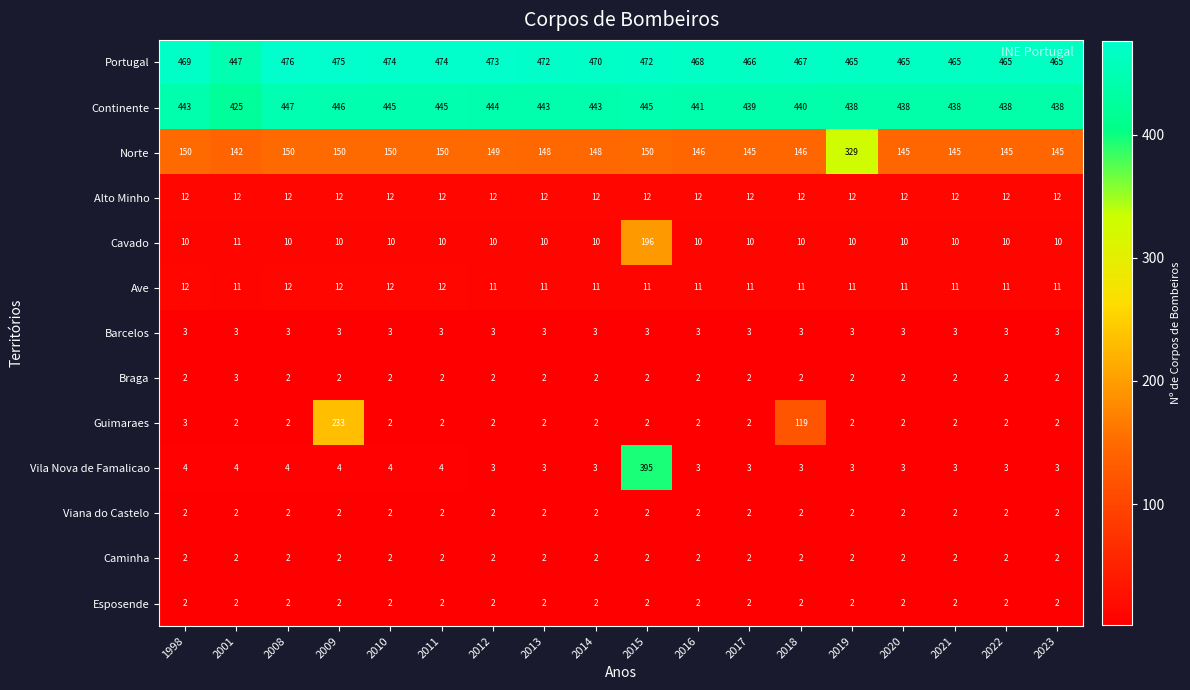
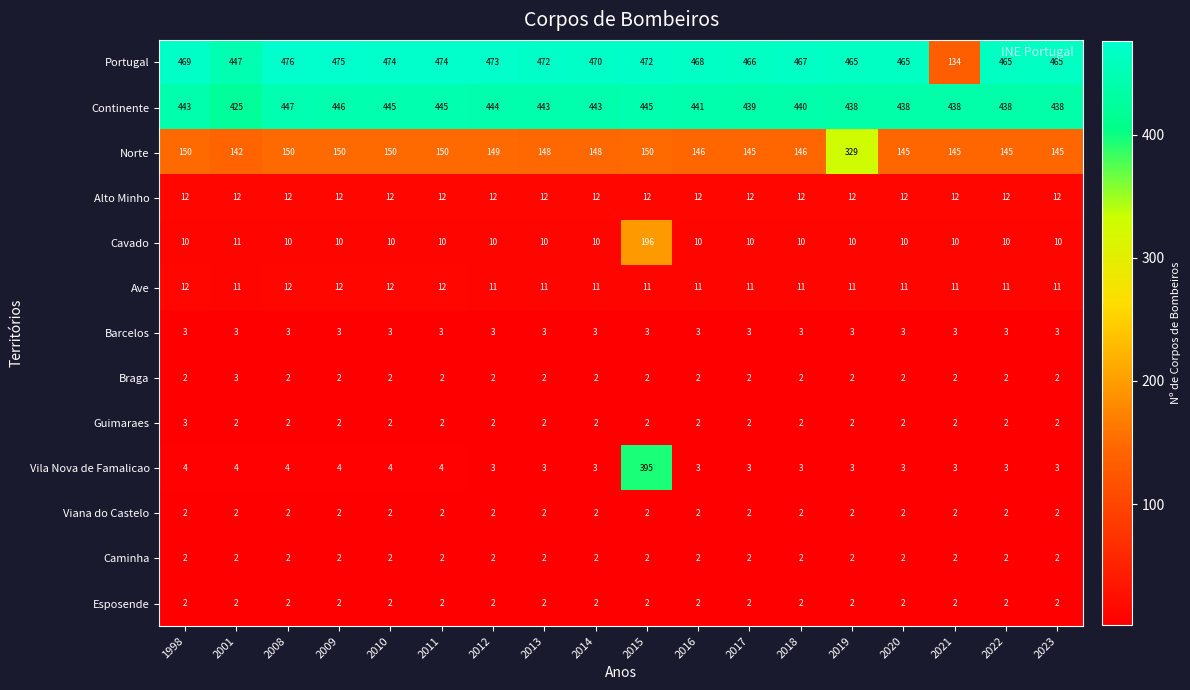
  {
    "Portugal": {
      "1998": 469,
      "2001": 447,
      "2008": 476,
      "2009": 475,
      "2010": 474,
      "2011": 474,
      "2012": 473,
      "2013": 472,
      "2014": 470,
      "2015": 472,
      "2016": 468,
      "2017": 466,
      "2018": 467,
      "2019": 465,
      "2020": 465,
-     "2021": 465,
+     "2021": 134,
      "2022": 465
    },
    "Guimaraes": {
      "1998": 3,
      "2001": 2,
      "2008": 2,
-     "2009": 233,
+     "2009": 2,
      "2010": 2,
      "2011": 2,
      "2012": 2,
      "2013": 2,
      "2014": 2,
      "2015": 2,
      "2016": 2,
      "2017": 2,
-     "2018": 119,
+     "2018": 2,
      "2019": 2,
      "2020": 2,
      "2021": 2,
      "2022": 2,
      "2023": 2
    }
  }
